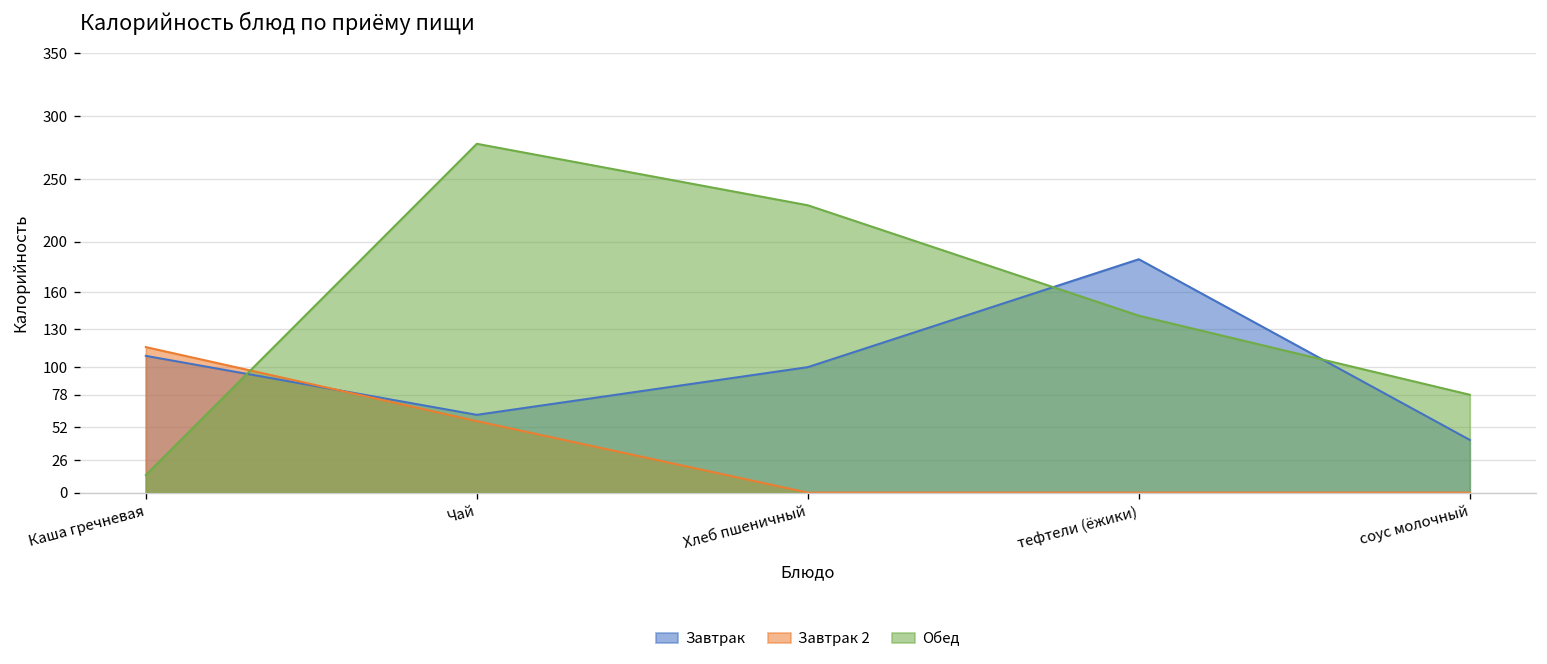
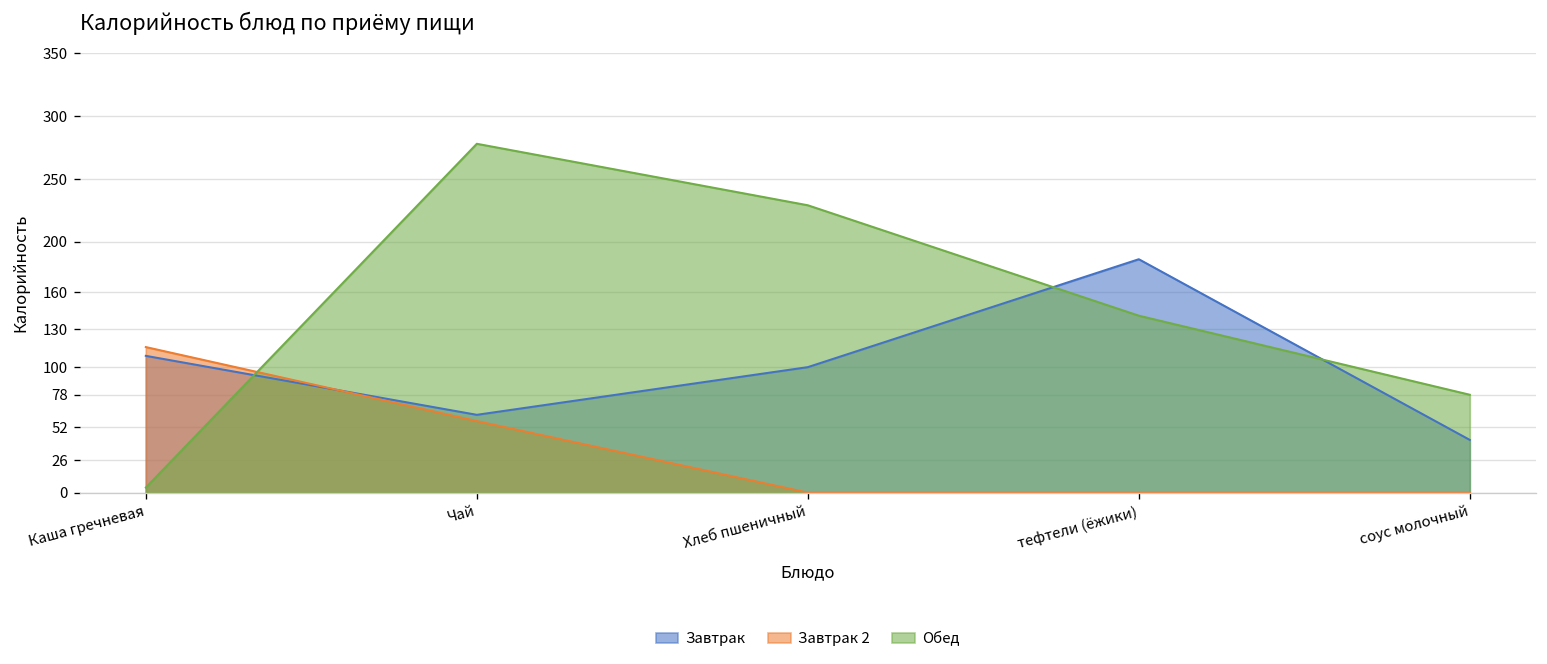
  {
    "Завтрак": {
      "Каша гречневая": 109,
      "Чай": 62,
      "Хлеб пшеничный": 100,
      "тефтели (ёжики)": 186,
      "соус молочный": 42
    },
    "Завтрак 2": {
      "Каша гречневая": 116,
      "Чай": 57,
      "Хлеб пшеничный": 0,
      "тефтели (ёжики)": 0,
      "соус молочный": 0
    },
    "Обед": {
-     "Каша гречневая": 14,
+     "Каша гречневая": 4,
      "Чай": 278,
      "Хлеб пшеничный": 229,
      "тефтели (ёжики)": 141,
      "соус молочный": 78
    }
  }
